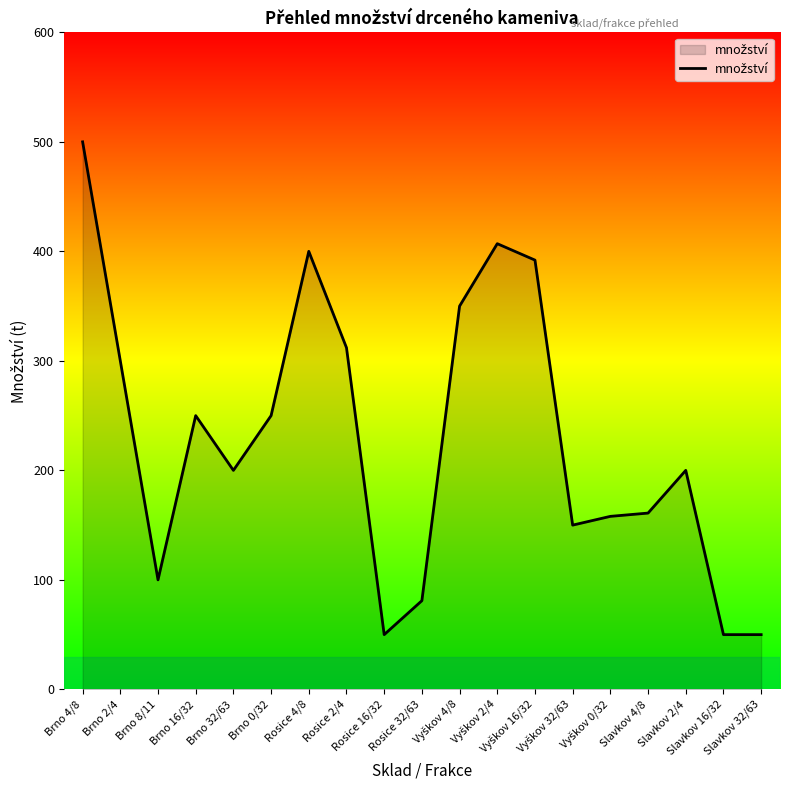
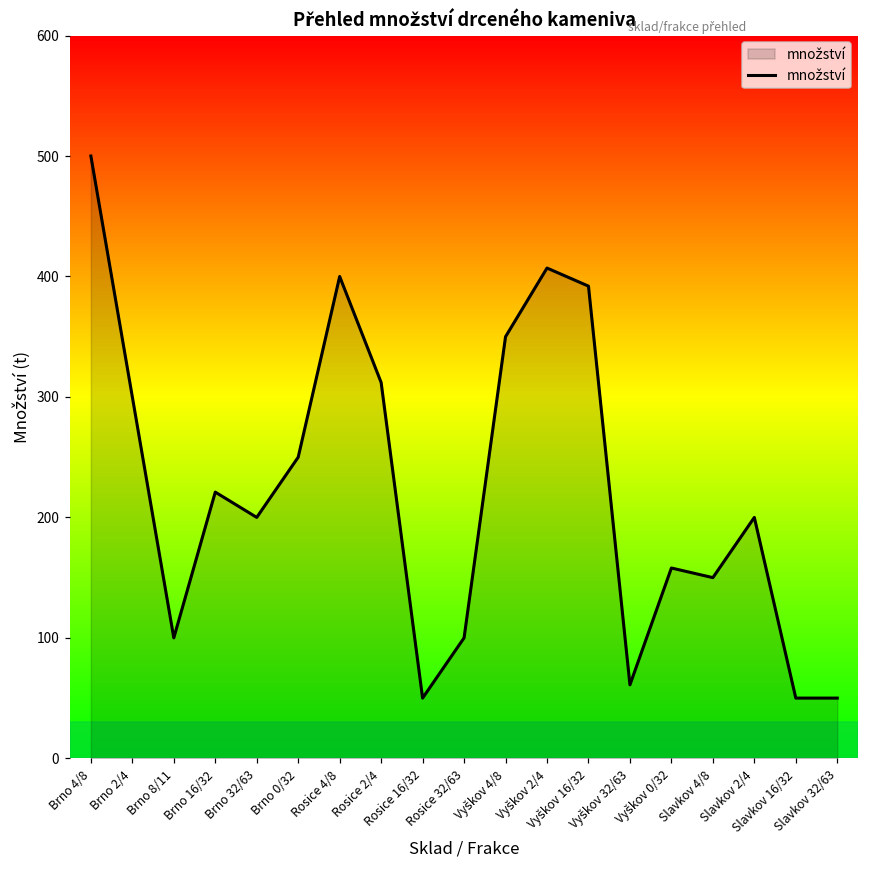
  {
    "Brno 4/8": 500,
    "Brno 2/4": 300,
    "Brno 8/11": 100,
-   "Brno 16/32": 250,
+   "Brno 16/32": 221,
    "Brno 32/63": 200,
    "Brno 0/32": 250,
    "Rosice 4/8": 400,
    "Rosice 2/4": 312,
    "Rosice 16/32": 50,
-   "Rosice 32/63": 81,
+   "Rosice 32/63": 100,
    "Vyškov 4/8": 350,
    "Vyškov 2/4": 407,
    "Vyškov 16/32": 392,
-   "Vyškov 32/63": 150,
+   "Vyškov 32/63": 61,
    "Vyškov 0/32": 158,
-   "Slavkov 4/8": 161,
+   "Slavkov 4/8": 150,
    "Slavkov 2/4": 200,
    "Slavkov 16/32": 50,
    "Slavkov 32/63": 50
  }
